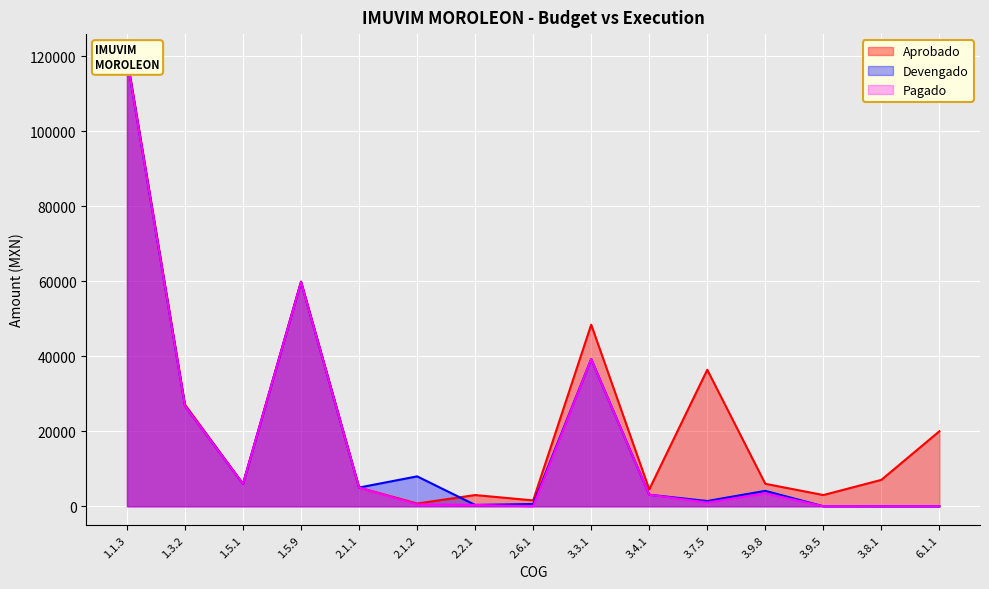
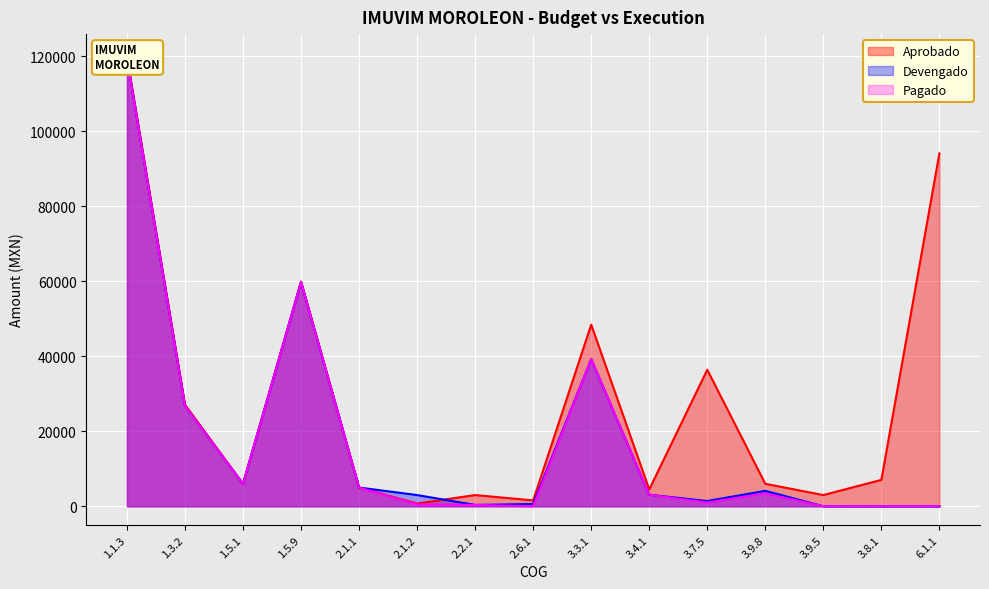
  {
    "Aprobado": {
      "2.2.1": 3000,
      "2.6.1": 2000,
      "3.3.1": 48000,
      "3.4.1": 5000,
      "3.7.5": 36000,
      "3.9.8": 6000,
      "3.9.5": 3000,
      "3.8.1": 7000,
-     "6.1.1": 20000
+     "6.1.1": 94000
    },
    "Devengado": {
-     "2.1.2": 8000,
+     "2.1.2": 3000,
      "3.9.8": 4000
    },
    "Pagado": {
      "3.9.8": 3000
    }
  }
